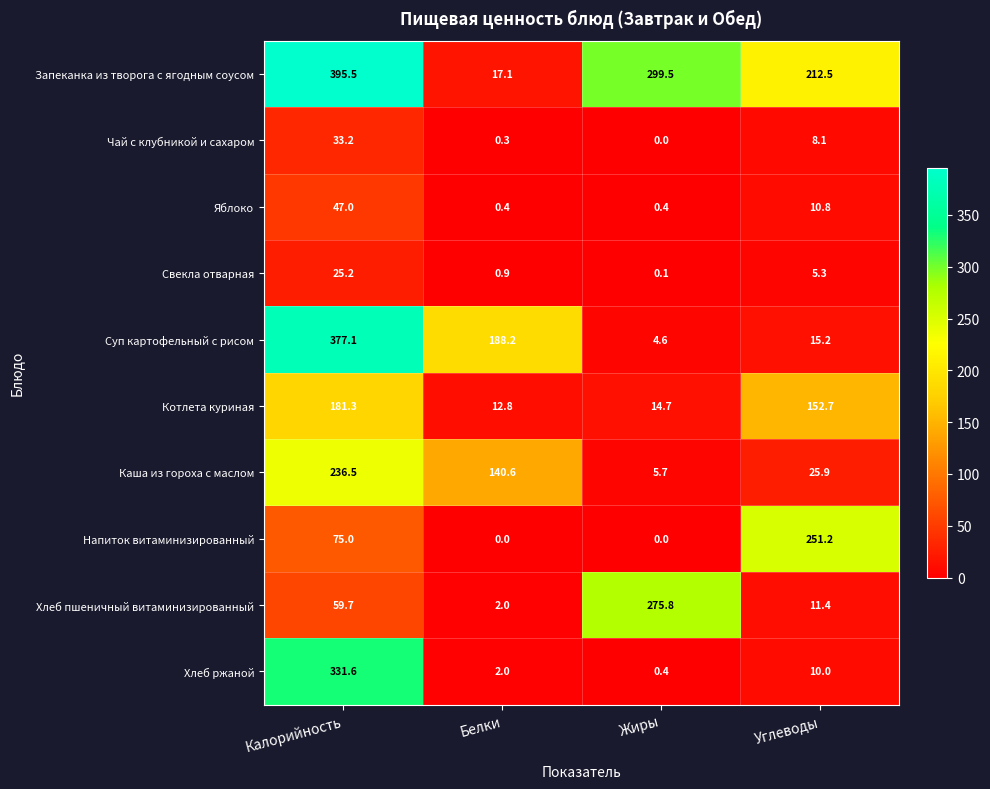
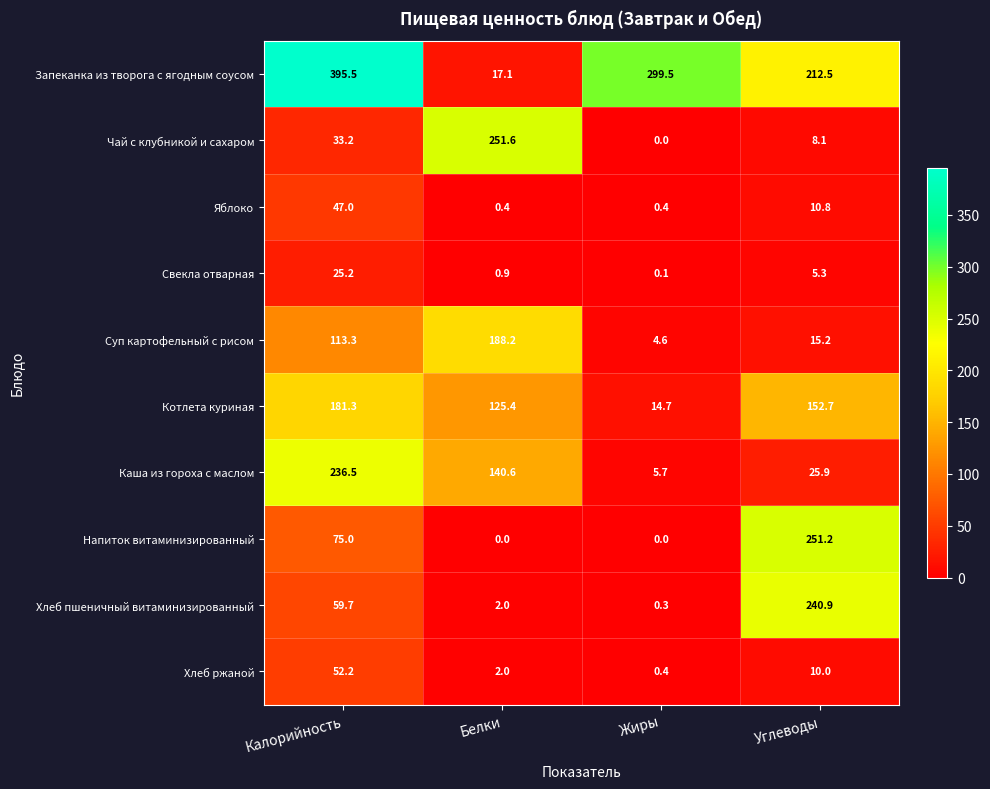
  {
    "Запеканка из творога с ягодным соусом": {
      "Калорийность": 395.5,
      "Белки": 17.1,
      "Жиры": 299.5,
      "Углеводы": 212.5
    },
    "Чай с клубникой и сахаром": {
      "Калорийность": 33.2,
-     "Белки": 0.3,
+     "Белки": 251.6,
      "Жиры": 0.0,
      "Углеводы": 8.1
    },
    "Яблоко": {
      "Калорийность": 47.0,
      "Белки": 0.4,
      "Жиры": 0.4,
      "Углеводы": 10.8
    },
    "Свекла отварная": {
      "Калорийность": 25.2,
      "Белки": 0.9,
      "Жиры": 0.1,
      "Углеводы": 5.3
    },
    "Суп картофельный с рисом": {
-     "Калорийность": 377.1,
+     "Калорийность": 113.3,
      "Белки": 188.2,
      "Жиры": 4.6,
      "Углеводы": 15.2
    },
    "Котлета куриная": {
      "Калорийность": 181.3,
-     "Белки": 12.8,
+     "Белки": 125.4,
      "Жиры": 14.7,
      "Углеводы": 152.7
    },
    "Каша из гороха с маслом": {
      "Калорийность": 236.5,
      "Белки": 140.6,
      "Жиры": 5.7,
      "Углеводы": 25.9
    },
    "Напиток витаминизированный": {
      "Калорийность": 75.0,
      "Белки": 0.0,
      "Жиры": 0.0,
      "Углеводы": 251.2
    },
    "Хлеб пшеничный витаминизированный": {
      "Калорийность": 59.7,
      "Белки": 2.0,
-     "Жиры": 275.8,
-     "Углеводы": 11.4
+     "Жиры": 0.3,
+     "Углеводы": 240.9
    },
    "Хлеб ржаной": {
-     "Калорийность": 331.6,
+     "Калорийность": 52.2,
      "Белки": 2.0,
      "Жиры": 0.4,
      "Углеводы": 10.0
    }
  }
